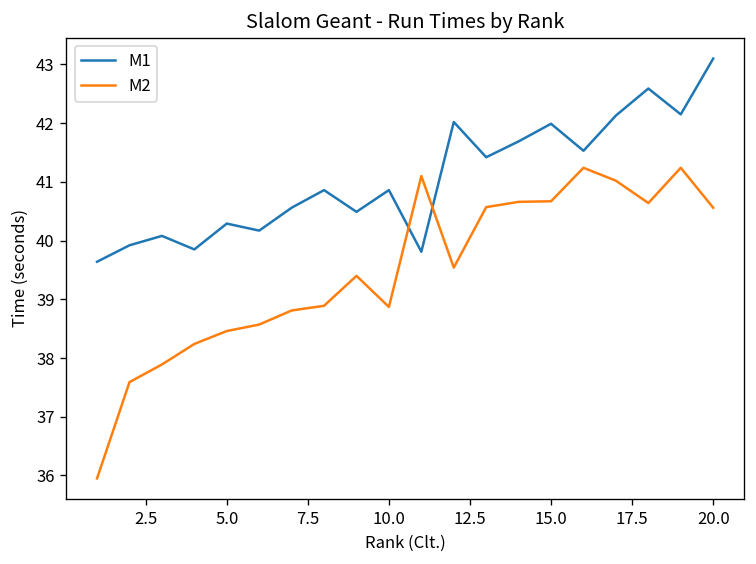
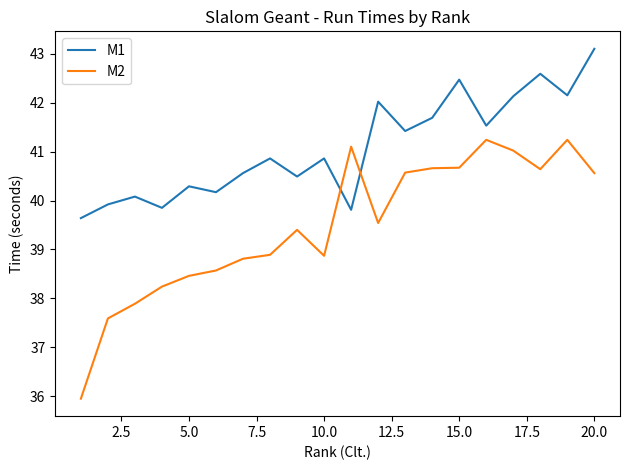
  {
    "M1": {
      "5.0": 40.3,
      "10.0": 40.9,
-     "15.0": 42.0,
+     "15.0": 42.5,
      "20.0": 43.1
    },
    "M2": {
      "5.0": 38.5,
      "10.0": 38.9,
      "15.0": 40.7,
      "20.0": 40.6
    }
  }
